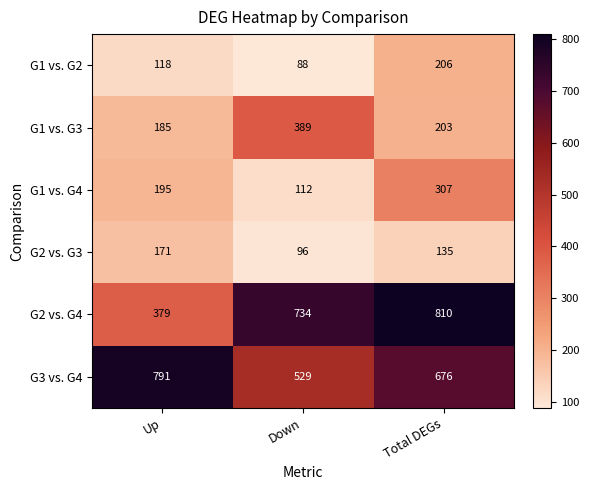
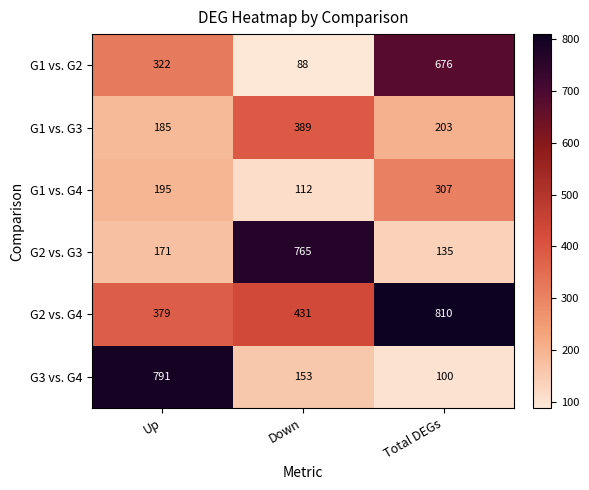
  {
    "G1 vs. G2": {
-     "Up": 118,
+     "Up": 322,
      "Down": 88,
-     "Total DEGs": 206
+     "Total DEGs": 676
    },
    "G1 vs. G3": {
      "Up": 185,
      "Down": 389,
      "Total DEGs": 203
    },
    "G1 vs. G4": {
      "Up": 195,
      "Down": 112,
      "Total DEGs": 307
    },
    "G2 vs. G3": {
      "Up": 171,
-     "Down": 96,
+     "Down": 765,
      "Total DEGs": 135
    },
    "G2 vs. G4": {
      "Up": 379,
-     "Down": 734,
+     "Down": 431,
      "Total DEGs": 810
    },
    "G3 vs. G4": {
      "Up": 791,
-     "Down": 529,
-     "Total DEGs": 676
+     "Down": 153,
+     "Total DEGs": 100
    }
  }
